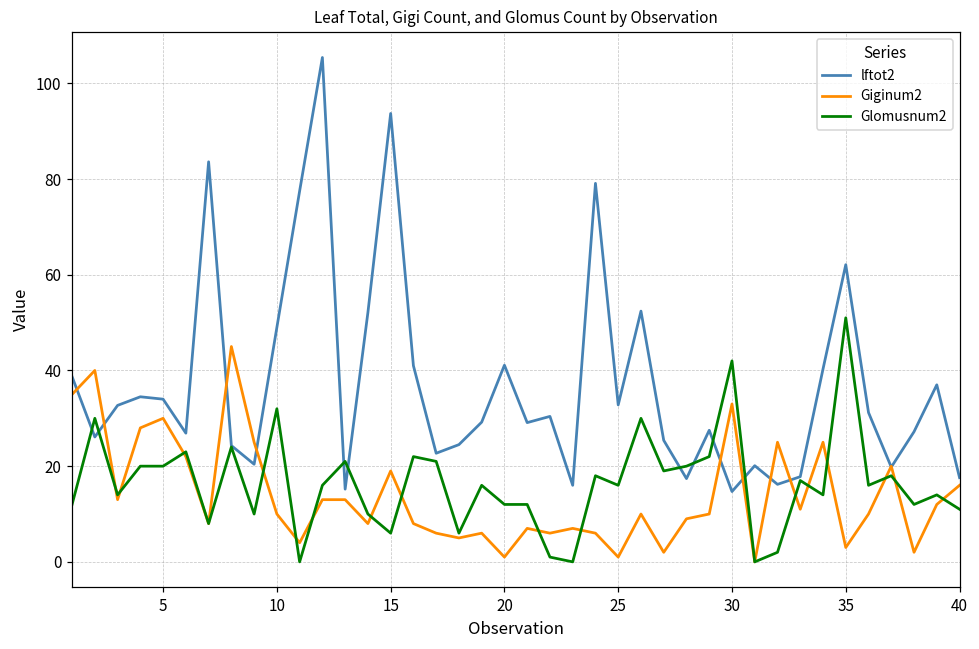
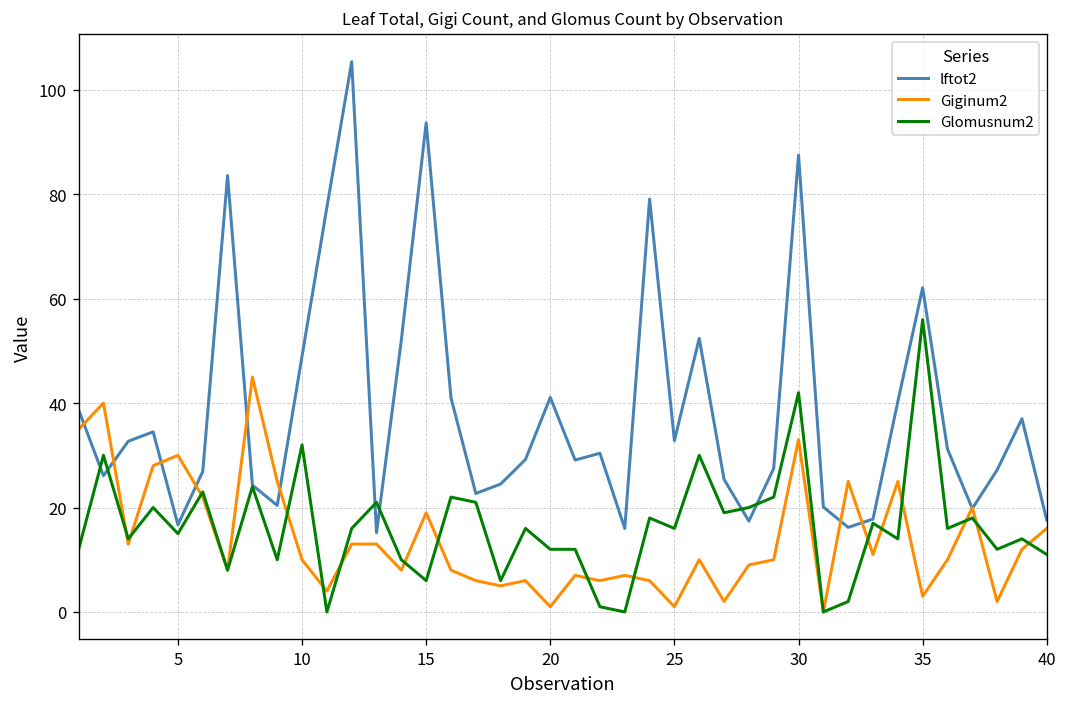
  {
    "lftot2": {
-     "5": 34,
+     "5": 17,
      "10": 49,
      "15": 94,
      "20": 41,
      "25": 33,
-     "30": 15,
+     "30": 88,
      "35": 62,
      "40": 18
    },
    "Giginum2": {
      "5": 30,
      "10": 10,
      "15": 19,
      "20": 1,
      "25": 1,
      "30": 33,
      "35": 3,
      "40": 16
    },
    "Glomusnum2": {
-     "5": 20,
+     "5": 15,
      "10": 32,
      "15": 6,
      "20": 12,
      "25": 16,
      "30": 42,
-     "35": 51,
+     "35": 56,
      "40": 11
    }
  }
